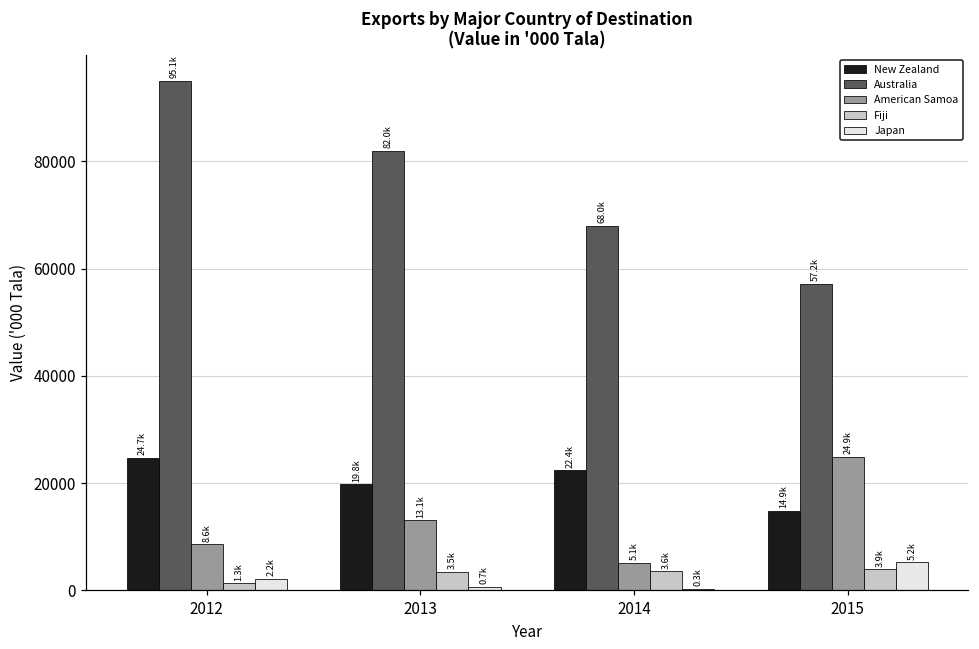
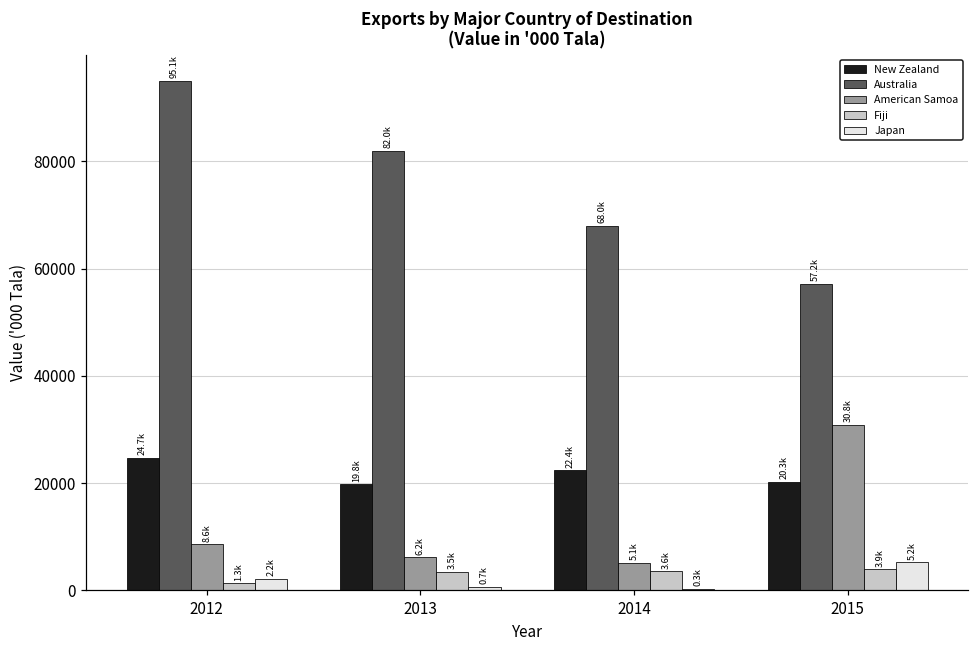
  {
    "New Zealand": {
      "2012": "24.7k",
      "2013": "19.8k",
      "2014": "22.4k",
-     "2015": "14.9k"
+     "2015": "20.3k"
    },
    "Australia": {
      "2012": "95.1k",
      "2013": "82.0k",
      "2014": "68.0k",
      "2015": "57.2k"
    },
    "American Samoa": {
      "2012": "8.6k",
-     "2013": "13.1k",
+     "2013": "6.2k",
      "2014": "5.1k",
-     "2015": "24.9k"
+     "2015": "30.8k"
    }
  }
